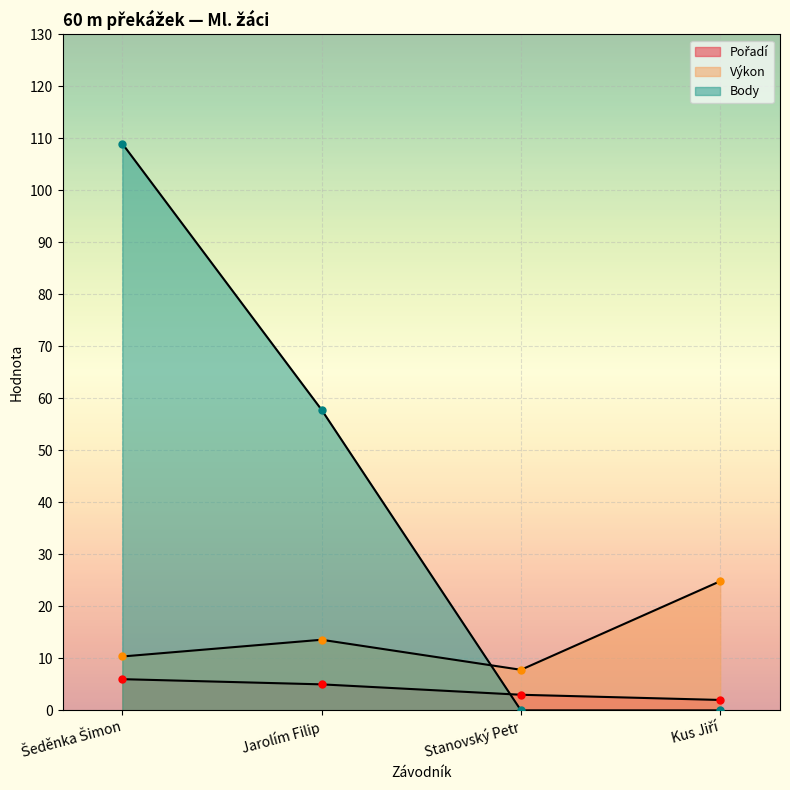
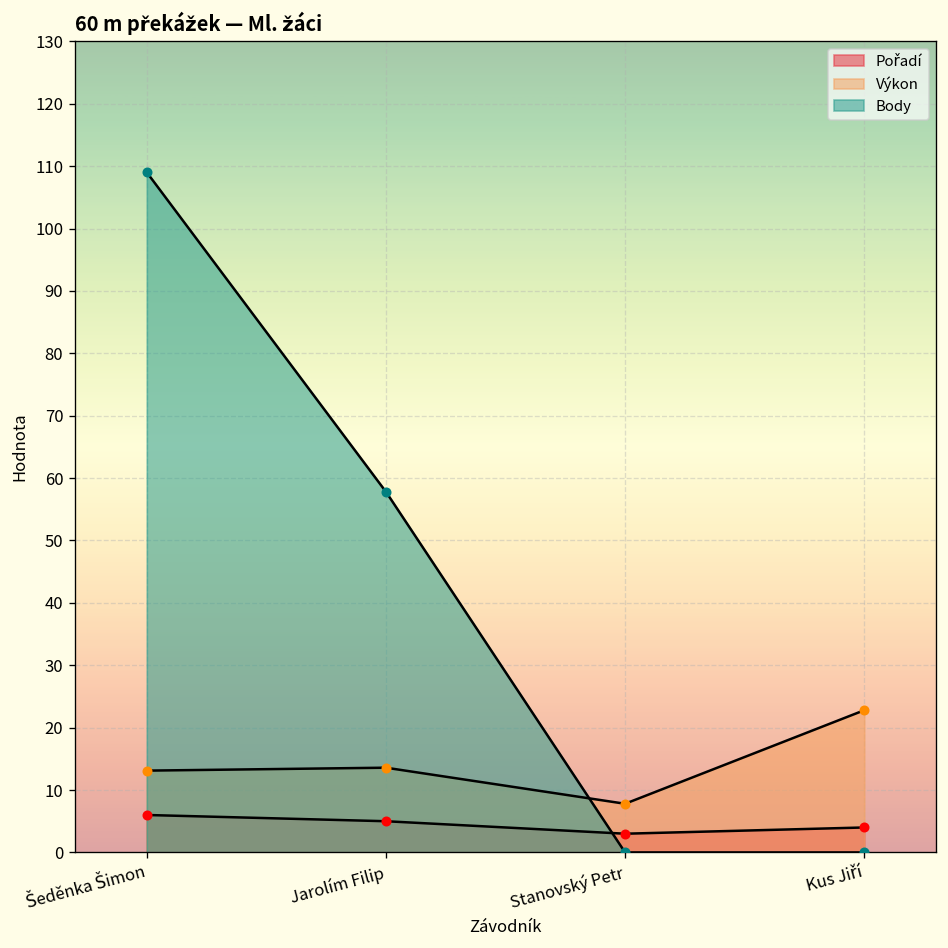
  {
    "Pořadí": {
      "Šeděnka Šimon": 6,
      "Jarolím Filip": 5,
      "Stanovský Petr": 3,
-     "Kus Jiří": 2
+     "Kus Jiří": 4
    },
    "Výkon": {
-     "Šeděnka Šimon": 10,
+     "Šeděnka Šimon": 13,
      "Jarolím Filip": 14,
      "Stanovský Petr": 8,
-     "Kus Jiří": 25
+     "Kus Jiří": 23
    },
    "Body": {
      "Šeděnka Šimon": 109,
      "Jarolím Filip": 58,
      "Stanovský Petr": 0,
      "Kus Jiří": 0
    }
  }
